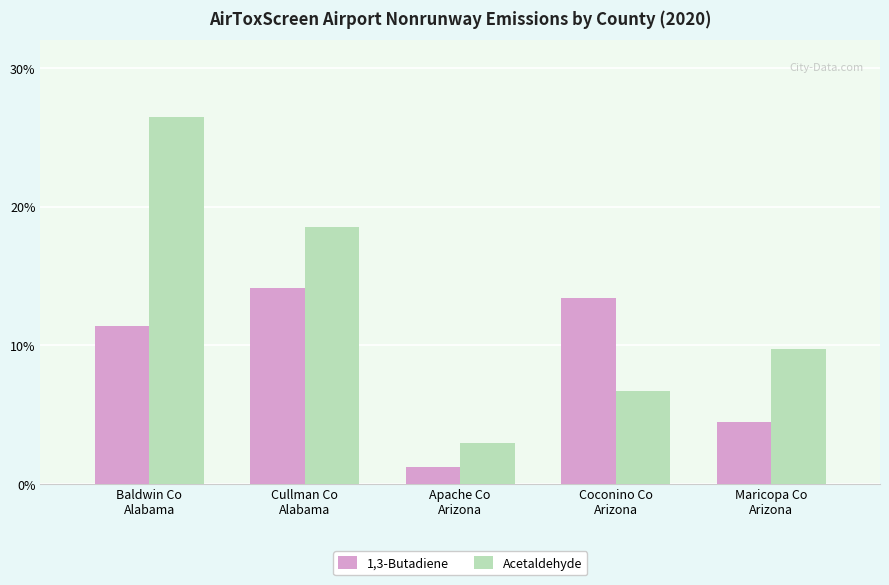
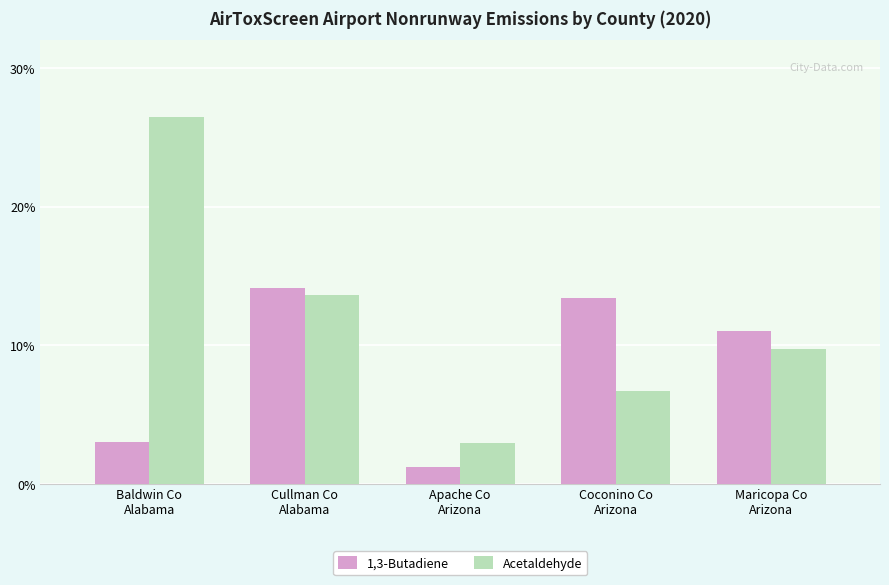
  {
    "1,3-Butadiene": {
-     "Baldwin Co Alabama": "11.4%",
+     "Baldwin Co Alabama": "3.0%",
      "Cullman Co Alabama": "14.1%",
      "Apache Co Arizona": "1.2%",
      "Coconino Co Arizona": "13.4%",
-     "Maricopa Co Arizona": "4.4%"
+     "Maricopa Co Arizona": "11.0%"
    },
    "Acetaldehyde": {
      "Baldwin Co Alabama": "26.5%",
-     "Cullman Co Alabama": "18.5%",
+     "Cullman Co Alabama": "13.6%",
      "Apache Co Arizona": "2.9%",
      "Coconino Co Arizona": "6.7%",
      "Maricopa Co Arizona": "9.7%"
    }
  }
